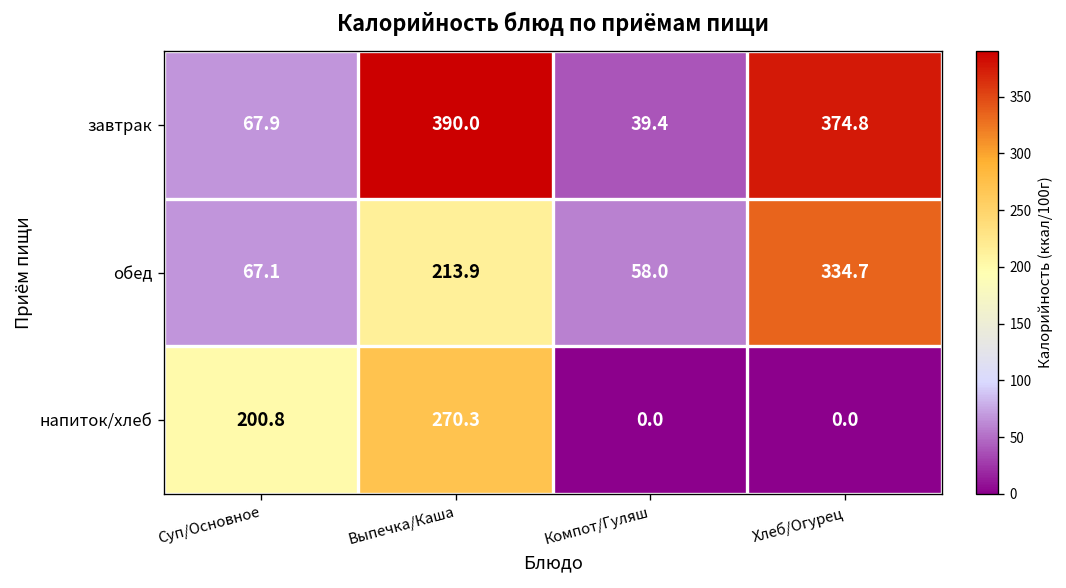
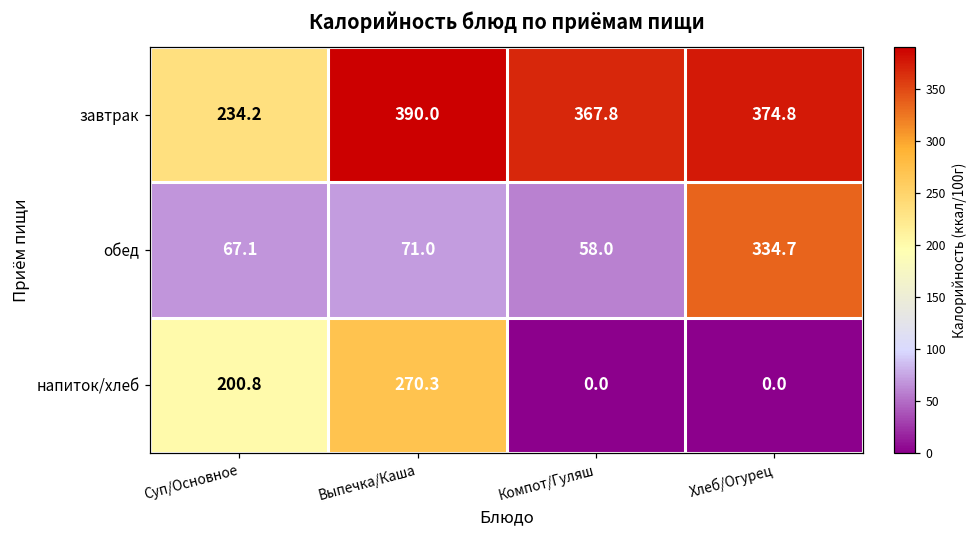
  {
    "завтрак": {
-     "Суп/Основное": 67.9,
+     "Суп/Основное": 234.2,
      "Выпечка/Каша": 390.0,
-     "Компот/Гуляш": 39.4,
+     "Компот/Гуляш": 367.8,
      "Хлеб/Огурец": 374.8
    },
    "обед": {
      "Суп/Основное": 67.1,
-     "Выпечка/Каша": 213.9,
+     "Выпечка/Каша": 71.0,
      "Компот/Гуляш": 58.0,
      "Хлеб/Огурец": 334.7
    },
    "напиток/хлеб": {
      "Суп/Основное": 200.8,
      "Выпечка/Каша": 270.3,
      "Компот/Гуляш": 0.0,
      "Хлеб/Огурец": 0.0
    }
  }
